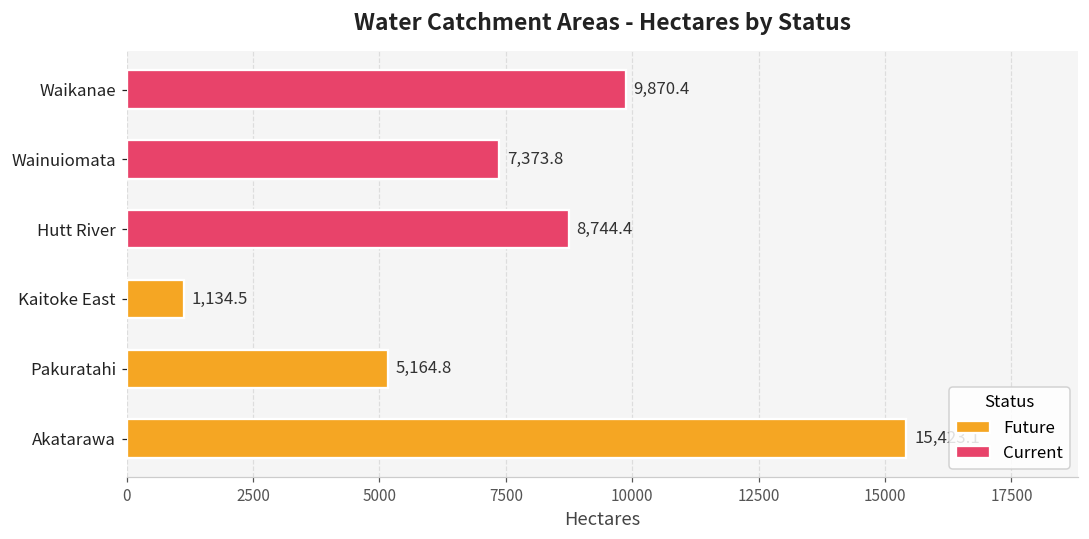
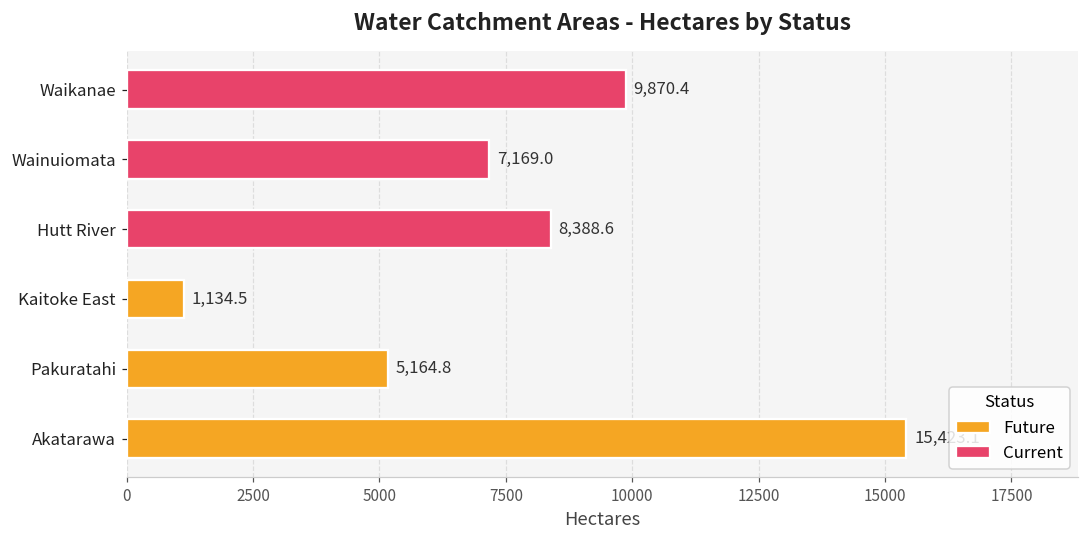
  {
    "Future": {
      "Kaitoke East": "1,134.5",
      "Pakuratahi": "5,164.8"
    },
    "Current": {
      "Waikanae": "9,870.4",
-     "Wainuiomata": "7,373.8",
-     "Hutt River": "8,744.4"
+     "Wainuiomata": "7,169.0",
+     "Hutt River": "8,388.6"
    }
  }
